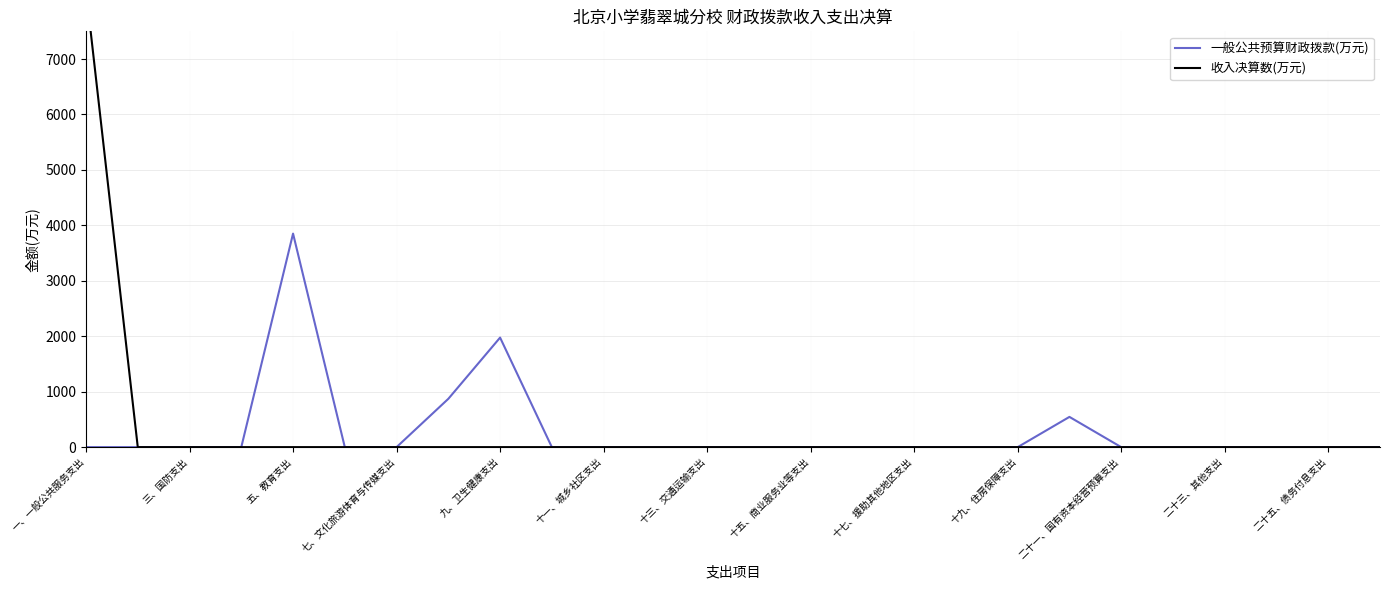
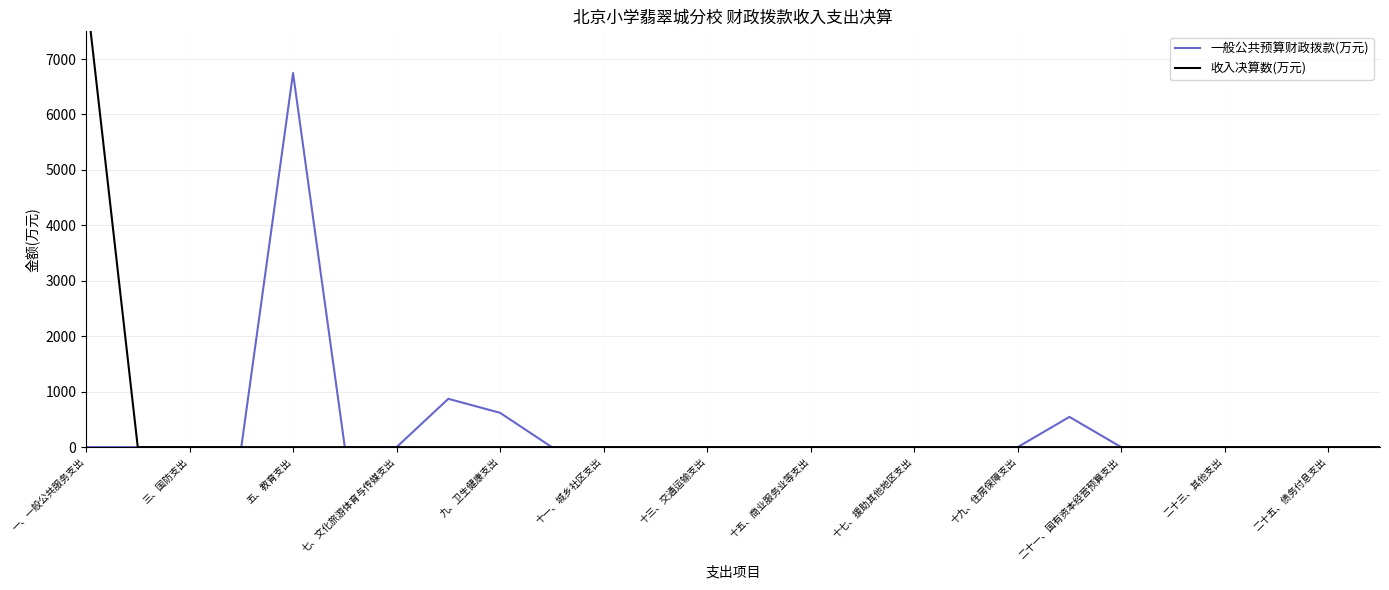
  {
    "一般公共预算财政拨款(万元)": {
      "一、一般公共服务支出": 0,
-     "五、教育支出": 3900,
-     "九、卫生健康支出": 2000
+     "五、教育支出": 6700,
+     "九、卫生健康支出": 600
    },
    "收入决算数(万元)": {
      "五、教育支出": 0,
      "九、卫生健康支出": 0
    }
  }
